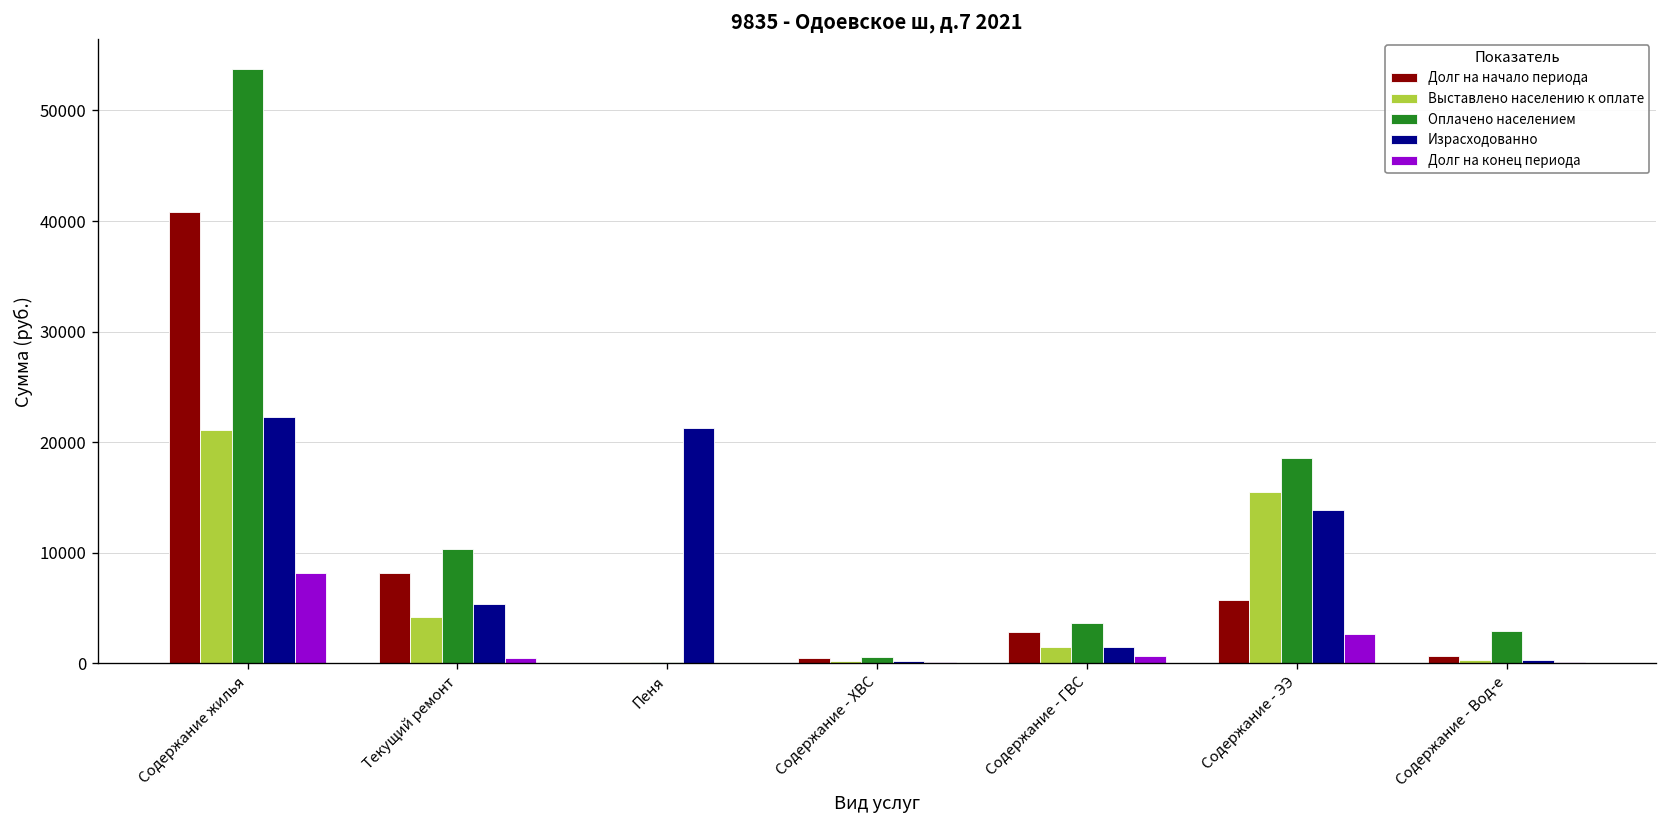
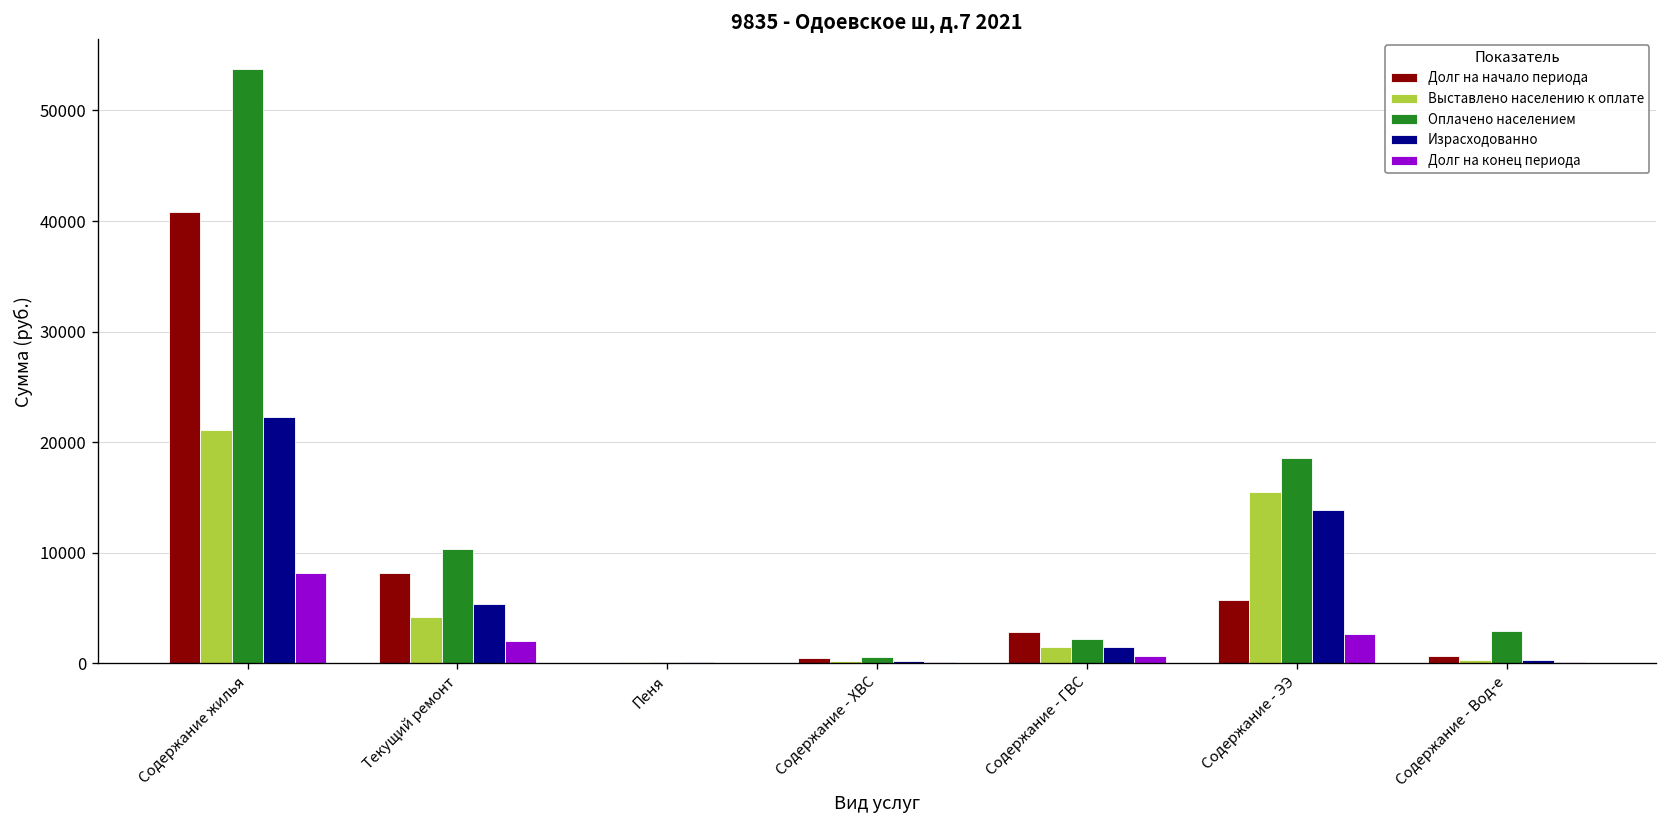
  {
    "Долг на начало периода": {
      "Содержание жилья": 41000,
      "Текущий ремонт": 8000,
      "Пеня": 0,
      "Содержание - ХВС": 0,
      "Содержание - ГВС": 3000,
      "Содержание - ЭЭ": 6000,
      "Содержание - Вод-е": 1000
    },
    "Выставлено населению к оплате": {
      "Содержание жилья": 21000,
      "Текущий ремонт": 4000,
      "Содержание - ГВС": 1000,
      "Содержание - ЭЭ": 16000,
      "Содержание - Вод-е": 0
    },
    "Оплачено населением": {
      "Содержание жилья": 54000,
      "Текущий ремонт": 10000,
      "Содержание - ХВС": 1000,
-     "Содержание - ГВС": 4000,
+     "Содержание - ГВС": 2000,
      "Содержание - ЭЭ": 19000,
      "Содержание - Вод-е": 3000
    },
    "Израсходованно": {
      "Содержание жилья": 22000,
      "Текущий ремонт": 5000,
-     "Пеня": 21000,
+     "Пеня": 0,
      "Содержание - ГВС": 1000,
      "Содержание - ЭЭ": 14000,
      "Содержание - Вод-е": 0
    },
    "Долг на конец периода": {
      "Содержание жилья": 8000,
-     "Текущий ремонт": 0,
+     "Текущий ремонт": 2000,
      "Содержание - ГВС": 1000,
      "Содержание - ЭЭ": 3000
    }
  }
